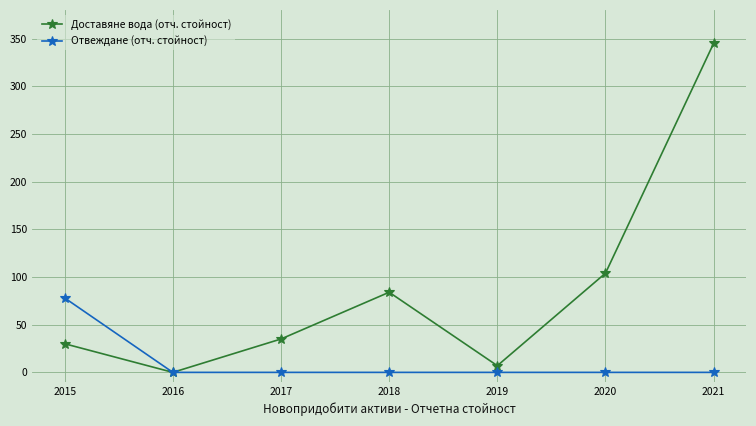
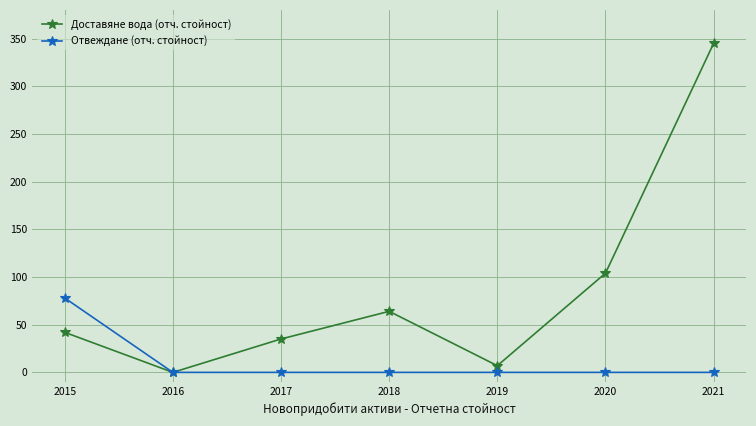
  {
    "Доставяне вода (отч. стойност)": {
-     "2015": 30,
+     "2015": 40,
      "2017": 40,
-     "2018": 80,
+     "2018": 60,
      "2019": 10,
      "2020": 100,
      "2021": 350
    },
    "Отвеждане (отч. стойност)": {
      "2015": 80,
      "2017": 0,
      "2018": 0,
      "2019": 0,
      "2020": 0,
      "2021": 0
    }
  }
